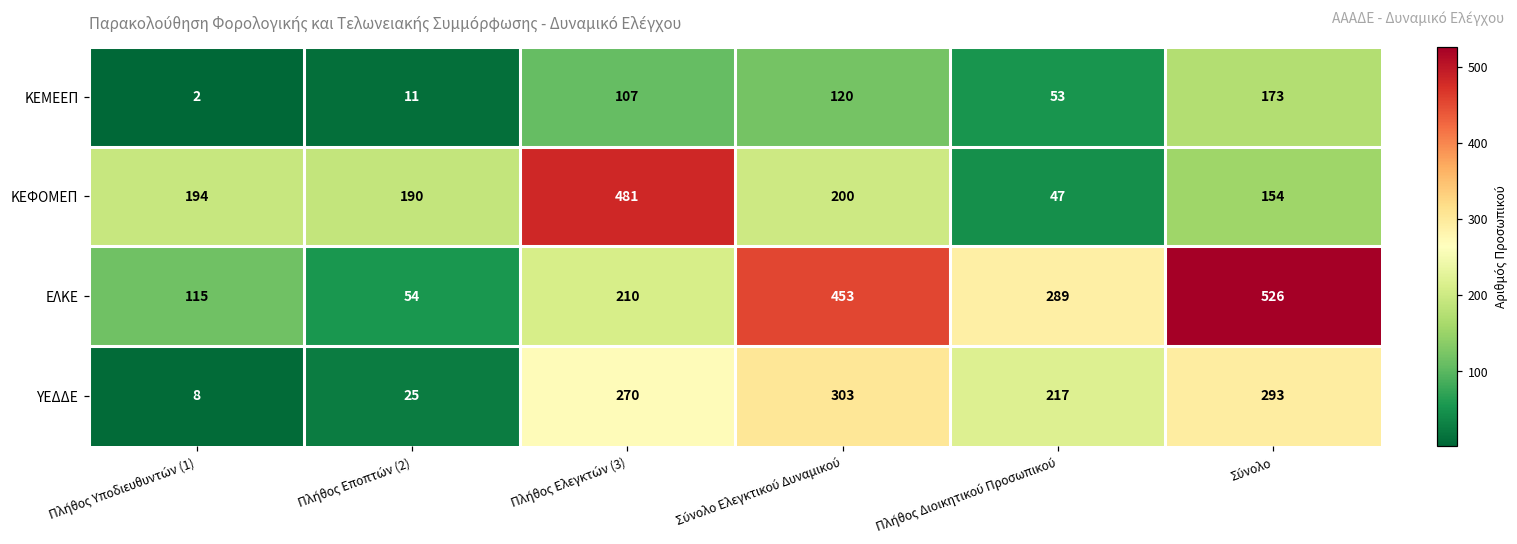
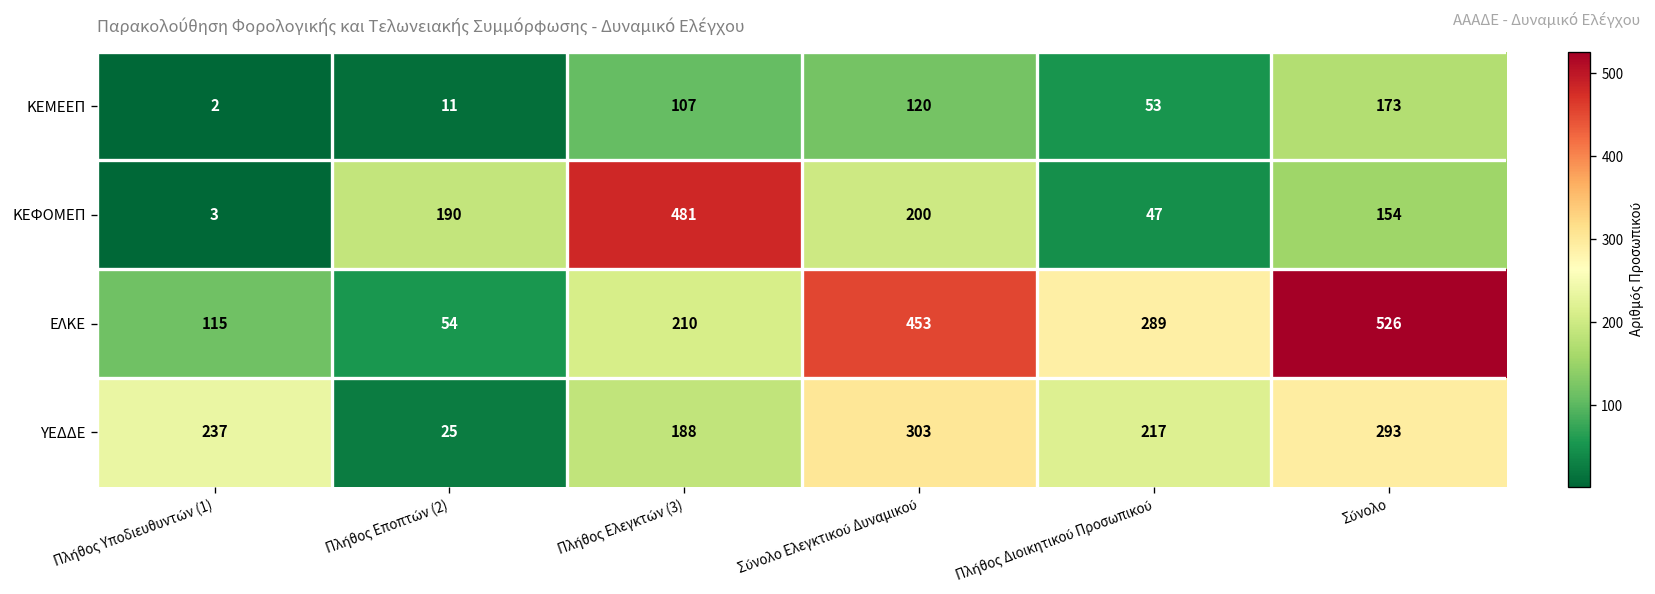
  {
    "ΚΕΜΕΕΠ": {
      "Πλήθος Υποδιευθυντών (1)": 2,
      "Πλήθος Εποπτών (2)": 11,
      "Πλήθος Ελεγκτών (3)": 107,
      "Σύνολο Ελεγκτικού Δυναμικού": 120,
      "Πλήθος Διοικητικού Προσωπικού": 53,
      "Σύνολο": 173
    },
    "ΚΕΦΟΜΕΠ": {
-     "Πλήθος Υποδιευθυντών (1)": 194,
+     "Πλήθος Υποδιευθυντών (1)": 3,
      "Πλήθος Εποπτών (2)": 190,
      "Πλήθος Ελεγκτών (3)": 481,
      "Σύνολο Ελεγκτικού Δυναμικού": 200,
      "Πλήθος Διοικητικού Προσωπικού": 47,
      "Σύνολο": 154
    },
    "ΕΛΚΕ": {
      "Πλήθος Υποδιευθυντών (1)": 115,
      "Πλήθος Εποπτών (2)": 54,
      "Πλήθος Ελεγκτών (3)": 210,
      "Σύνολο Ελεγκτικού Δυναμικού": 453,
      "Πλήθος Διοικητικού Προσωπικού": 289,
      "Σύνολο": 526
    },
    "ΥΕΔΔΕ": {
-     "Πλήθος Υποδιευθυντών (1)": 8,
+     "Πλήθος Υποδιευθυντών (1)": 237,
      "Πλήθος Εποπτών (2)": 25,
-     "Πλήθος Ελεγκτών (3)": 270,
+     "Πλήθος Ελεγκτών (3)": 188,
      "Σύνολο Ελεγκτικού Δυναμικού": 303,
      "Πλήθος Διοικητικού Προσωπικού": 217,
      "Σύνολο": 293
    }
  }
